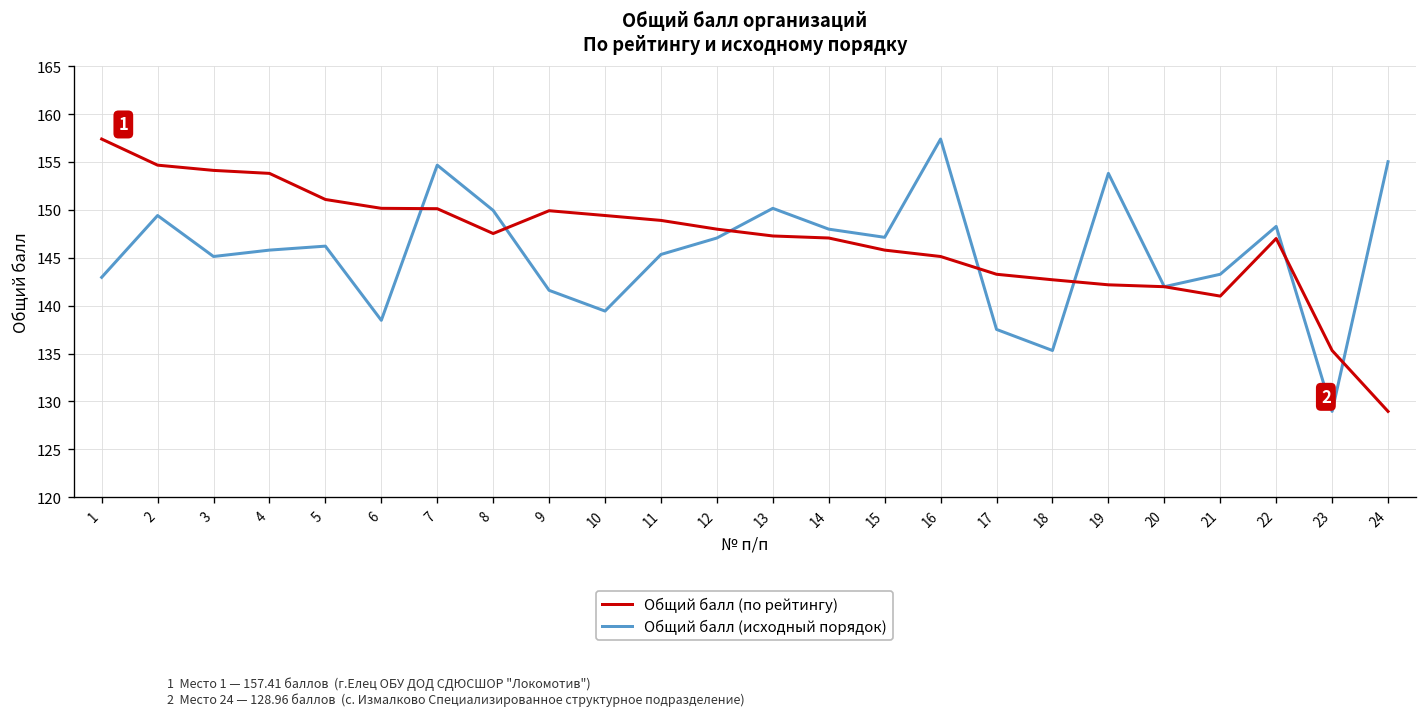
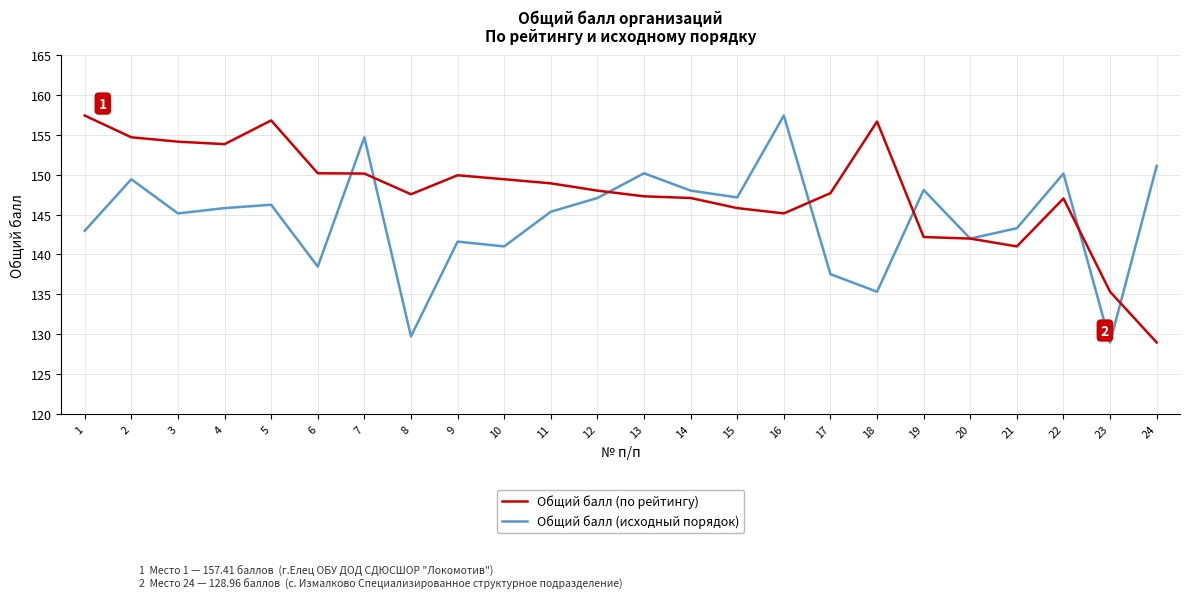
  {
    "Общий балл (по рейтингу)": {
      "2": 155,
      "3": 154,
      "4": 154,
-     "5": 151,
+     "5": 157,
      "6": 150,
      "7": 150,
      "8": 148,
      "9": 150,
      "10": 149,
      "11": 149,
      "12": 148,
      "13": 147,
      "14": 147,
      "15": 146,
      "16": 145,
-     "17": 143,
-     "18": 143,
+     "17": 148,
+     "18": 157,
      "19": 142,
      "21": 141,
      "22": 147,
      "23": 135,
      "24": 129
    },
    "Общий балл (исходный порядок)": {
      "1": 143,
      "2": 149,
      "3": 145,
      "4": 146,
      "5": 146,
      "6": 138,
      "7": 155,
-     "8": 150,
+     "8": 130,
      "9": 142,
-     "10": 139,
+     "10": 141,
      "11": 145,
      "12": 147,
      "13": 150,
      "14": 148,
      "15": 147,
      "16": 157,
      "17": 138,
      "18": 135,
-     "19": 154,
+     "19": 148,
      "21": 143,
-     "22": 148,
-     "24": 155
+     "22": 150,
+     "24": 151
    }
  }
